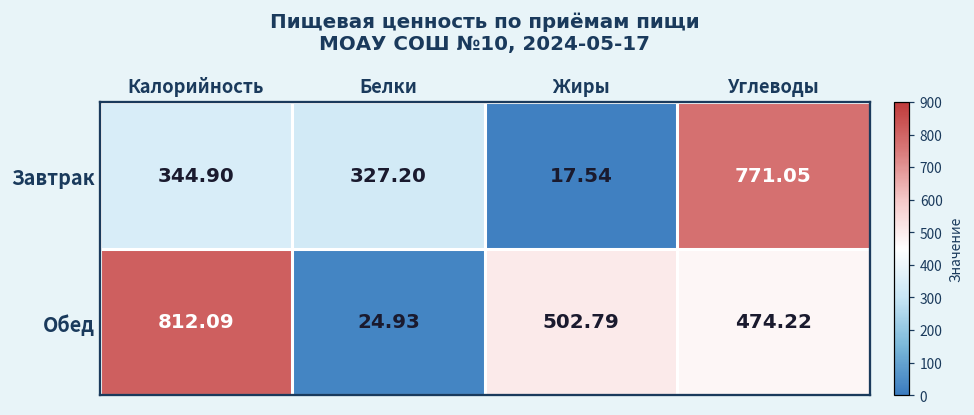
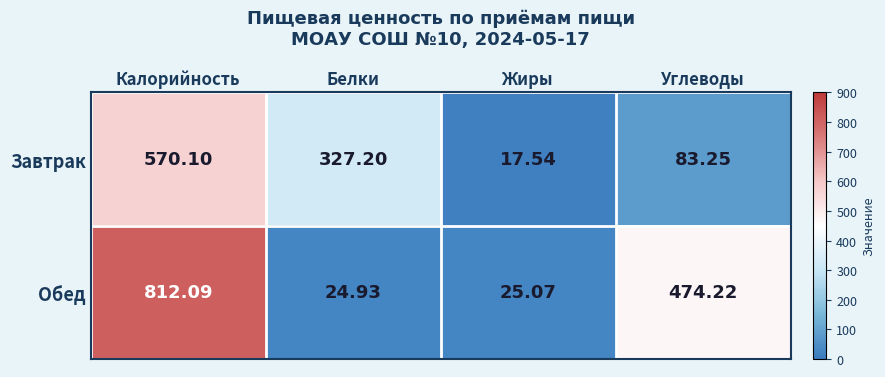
  {
    "Завтрак": {
-     "Калорийность": 344.90,
+     "Калорийность": 570.10,
      "Белки": 327.20,
      "Жиры": 17.54,
-     "Углеводы": 771.05
+     "Углеводы": 83.25
    },
    "Обед": {
      "Калорийность": 812.09,
      "Белки": 24.93,
-     "Жиры": 502.79,
+     "Жиры": 25.07,
      "Углеводы": 474.22
    }
  }
